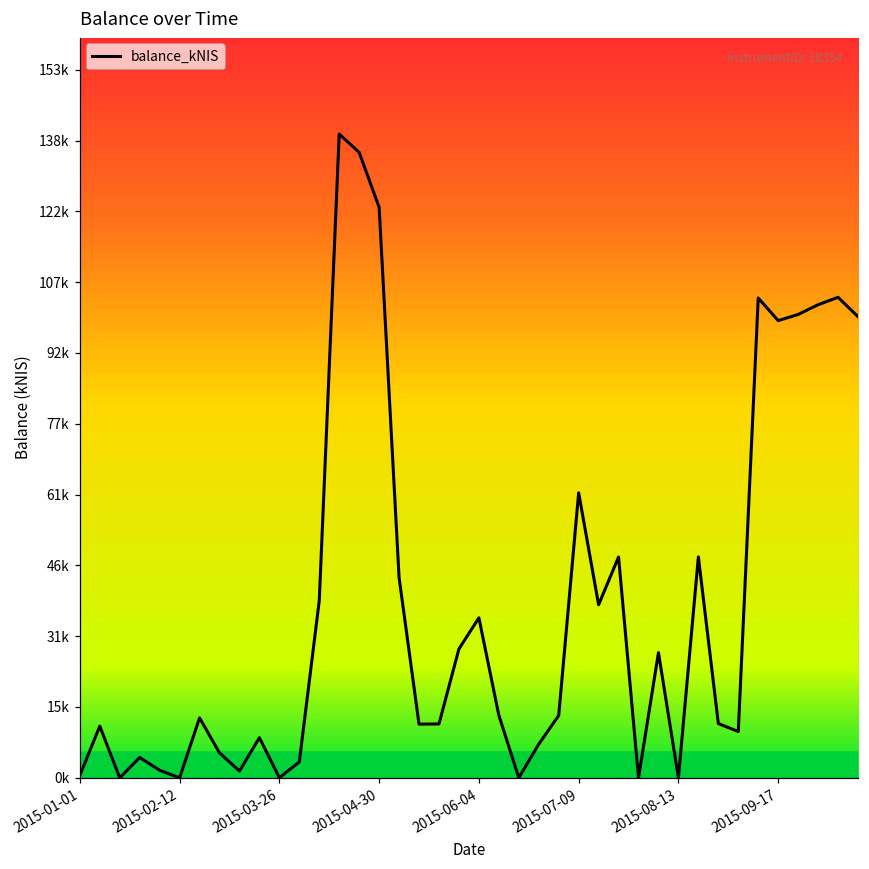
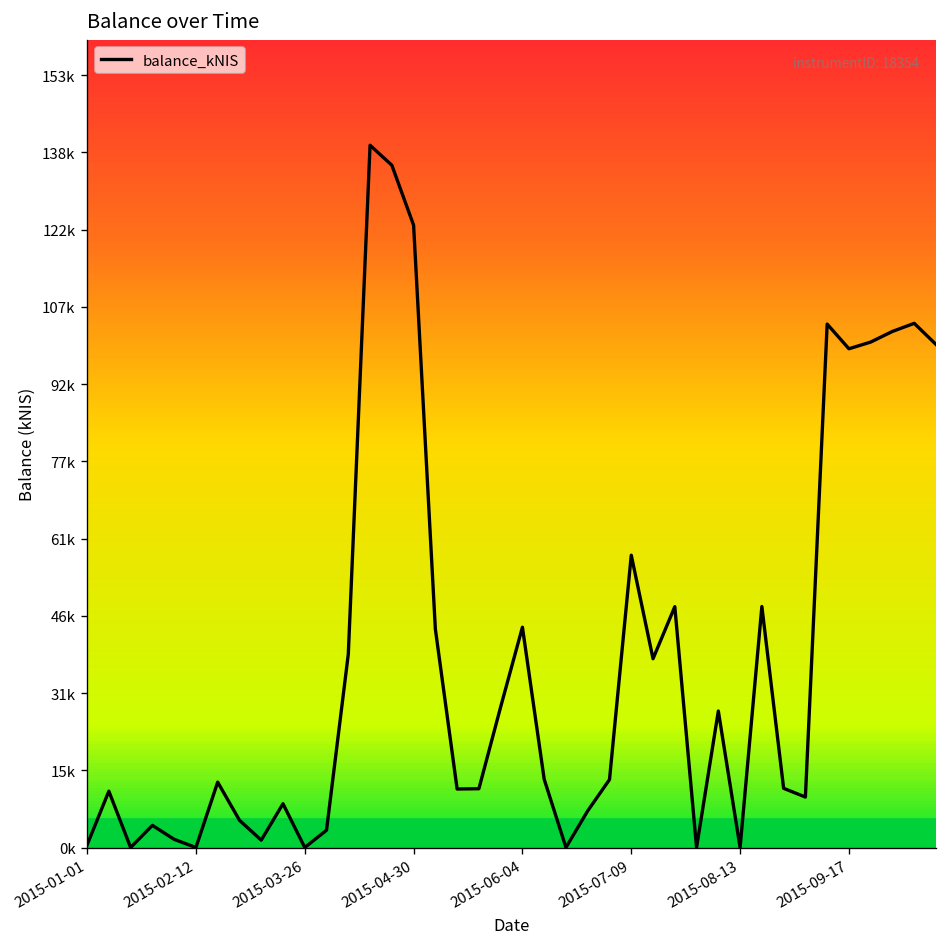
  {
    "2015-04-30": 123000,
-   "2015-06-04": 35000,
-   "2015-07-09": 62000,
+   "2015-06-04": 44000,
+   "2015-07-09": 58000,
    "2015-09-17": 99000
  }
